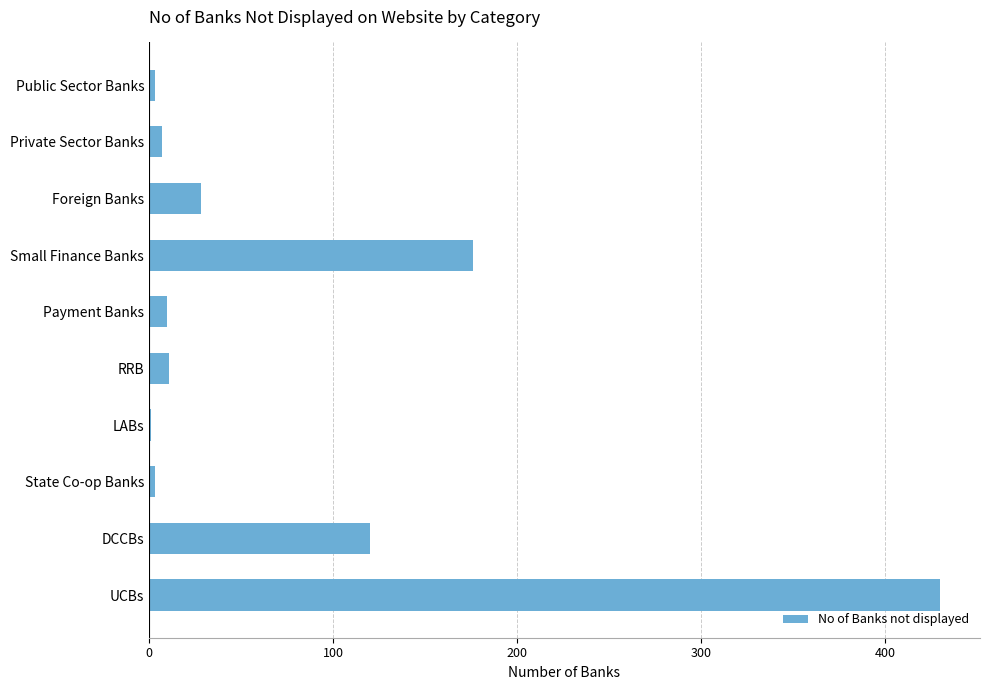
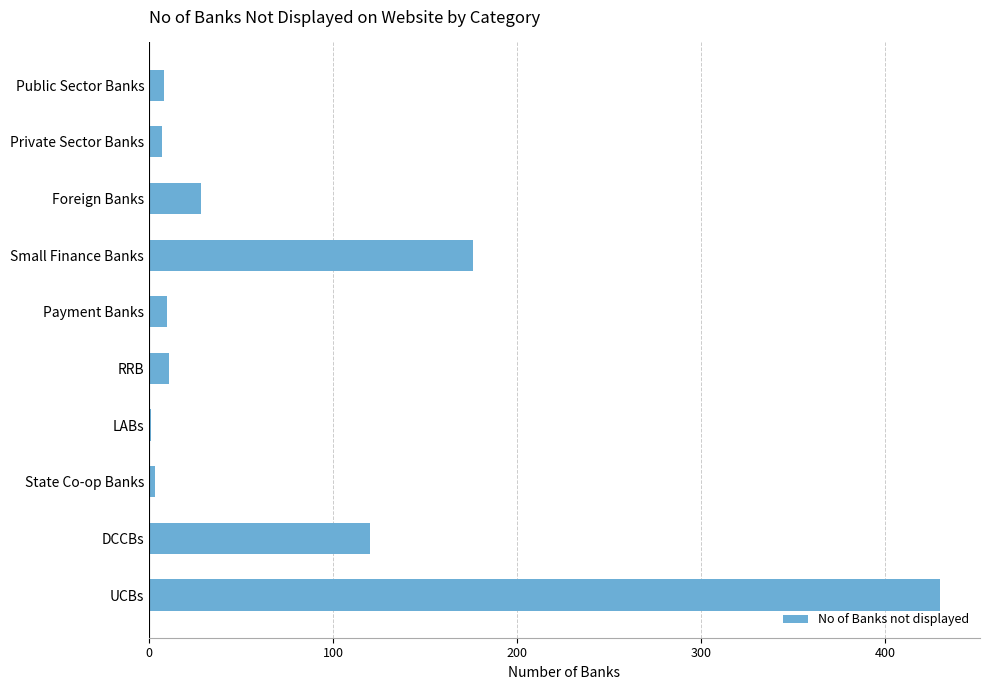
  {
-   "Public Sector Banks": 3,
+   "Public Sector Banks": 8,
    "Private Sector Banks": 7,
    "Foreign Banks": 28,
    "Small Finance Banks": 176,
    "Payment Banks": 10,
    "RRB": 11,
    "State Co-op Banks": 3,
    "DCCBs": 120,
    "UCBs": 430
  }
